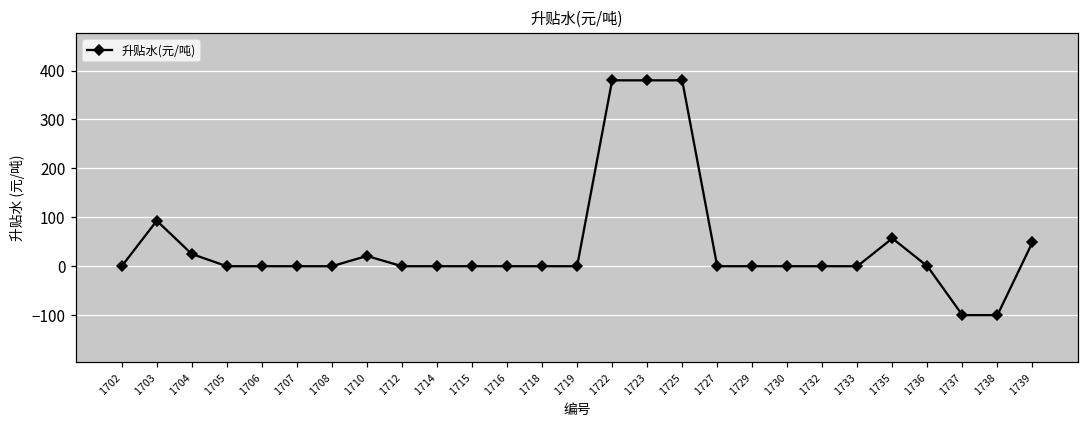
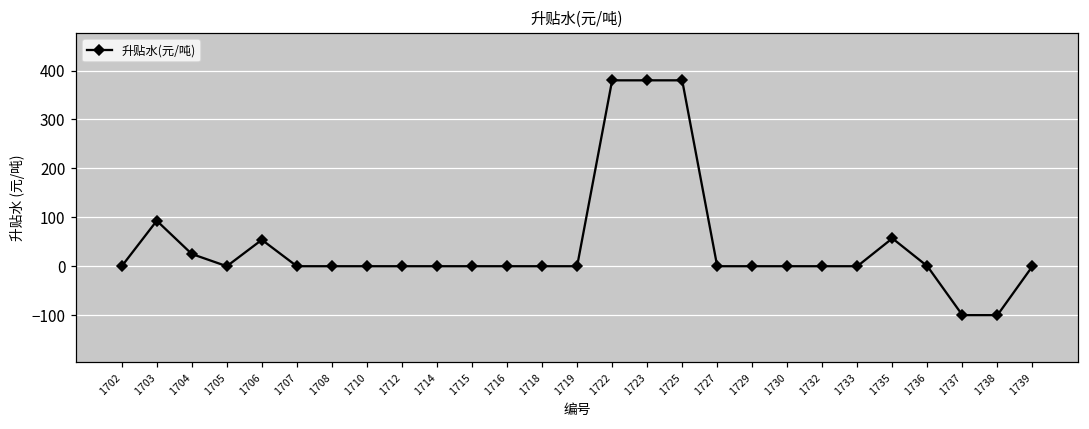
  {
    "1702": 0,
    "1703": 90,
    "1704": 30,
    "1705": 0,
-   "1706": 0,
+   "1706": 50,
    "1707": 0,
    "1708": 0,
-   "1710": 20,
+   "1710": 0,
    "1712": 0,
    "1714": 0,
    "1715": 0,
    "1716": 0,
    "1718": 0,
    "1719": 0,
    "1722": 380,
    "1723": 380,
    "1725": 380,
    "1727": 0,
    "1729": 0,
    "1730": 0,
    "1732": 0,
    "1733": 0,
    "1735": 60,
    "1736": 0,
    "1737": -100,
    "1738": -100,
-   "1739": 50
+   "1739": 0
  }
